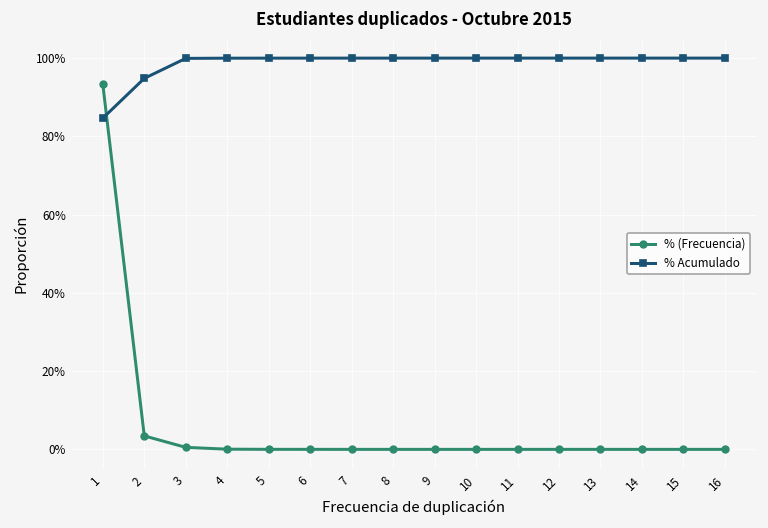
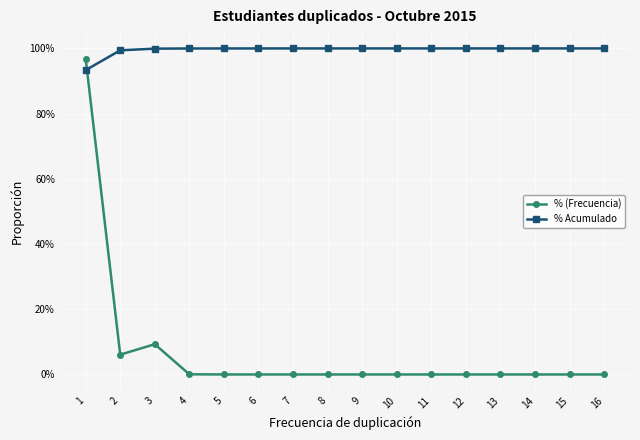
  {
    "% (Frecuencia)": {
-     "1": "93%",
-     "2": "3%",
-     "3": "1%",
+     "1": "97%",
+     "2": "6%",
+     "3": "9%",
      "4": "0%",
      "5": "0%",
      "6": "0%",
      "7": "0%",
      "8": "0%",
      "9": "0%",
      "10": "0%",
      "11": "0%",
      "12": "0%",
      "13": "0%",
      "14": "0%",
      "15": "0%",
      "16": "0%"
    },
    "% Acumulado": {
-     "1": "85%",
-     "2": "95%",
+     "1": "93%",
+     "2": "99%",
      "3": "100%",
      "4": "100%",
      "5": "100%",
      "6": "100%",
      "7": "100%",
      "8": "100%",
      "9": "100%",
      "10": "100%",
      "11": "100%",
      "12": "100%",
      "13": "100%",
      "14": "100%",
      "15": "100%",
      "16": "100%"
    }
  }
